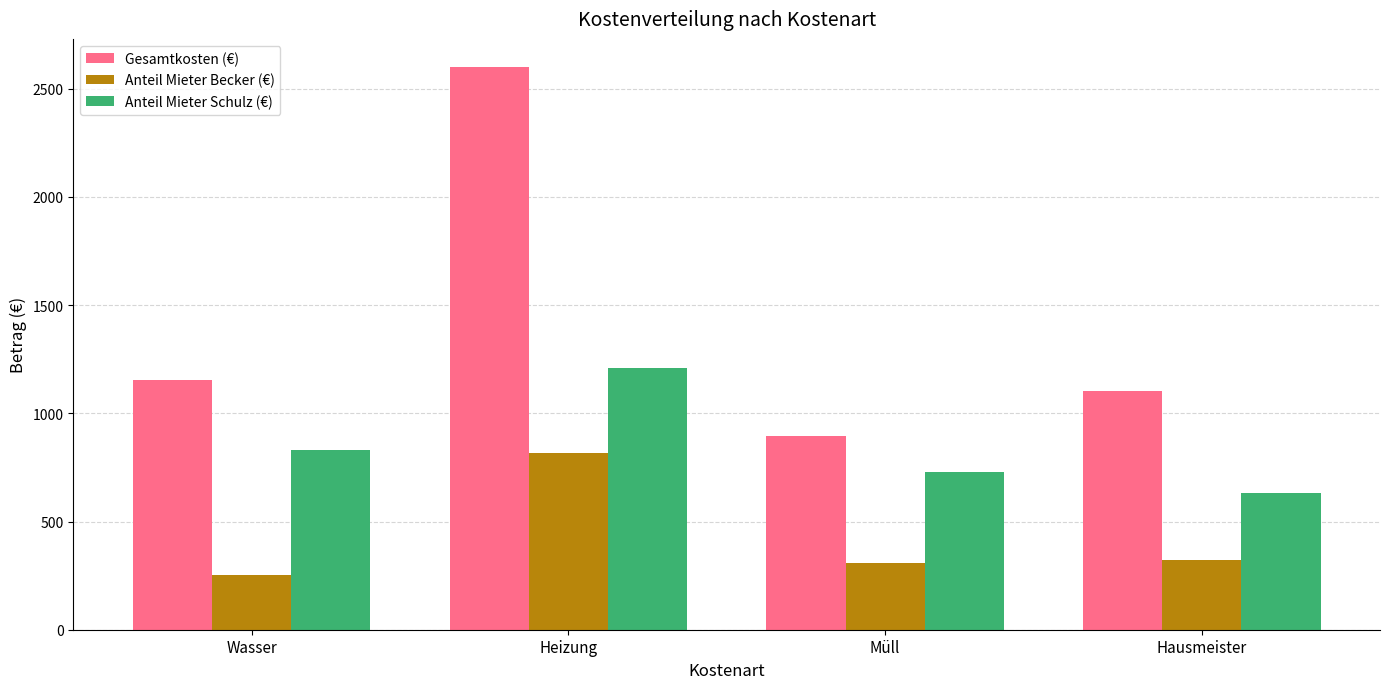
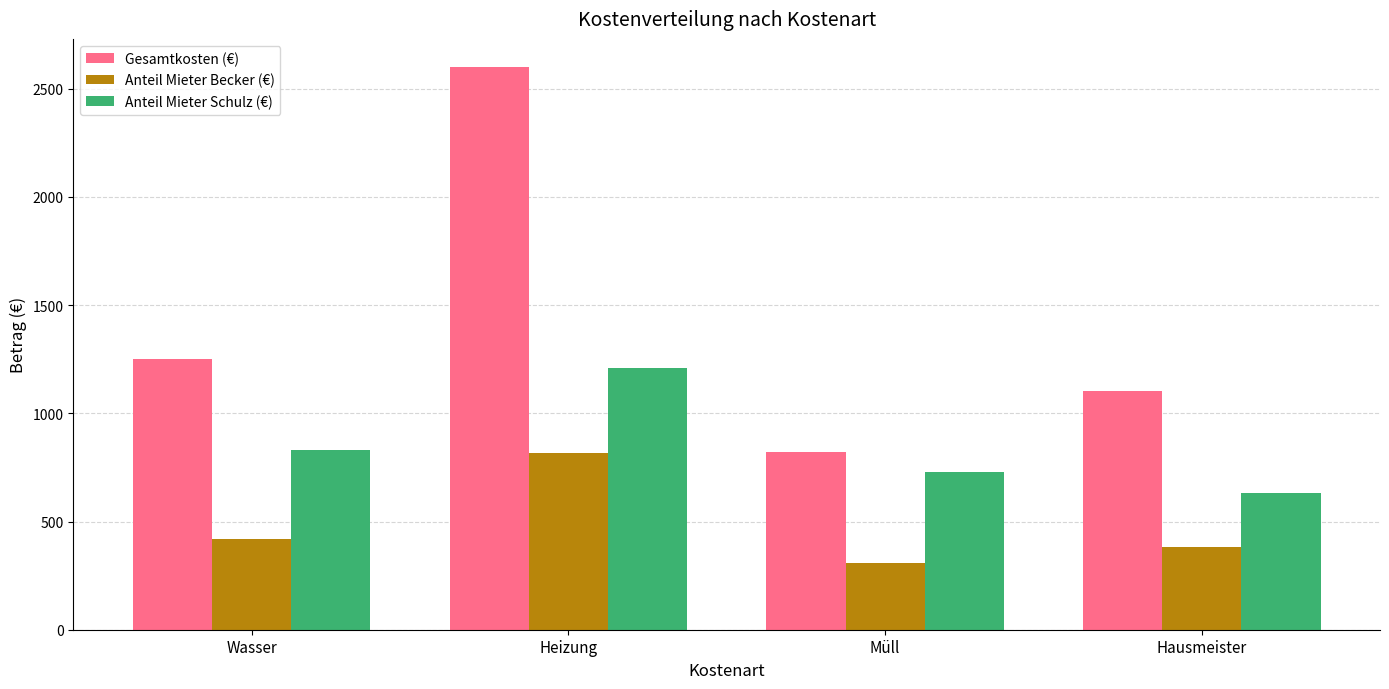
  {
    "Gesamtkosten (€)": {
-     "Wasser": 1150,
+     "Wasser": 1250,
      "Heizung": 2600,
-     "Müll": 890,
+     "Müll": 820,
      "Hausmeister": 1100
    },
    "Anteil Mieter Becker (€)": {
-     "Wasser": 260,
+     "Wasser": 420,
      "Heizung": 820,
      "Müll": 310,
-     "Hausmeister": 320
+     "Hausmeister": 380
    },
    "Anteil Mieter Schulz (€)": {
      "Wasser": 830,
      "Heizung": 1210,
      "Müll": 730,
      "Hausmeister": 630
    }
  }
